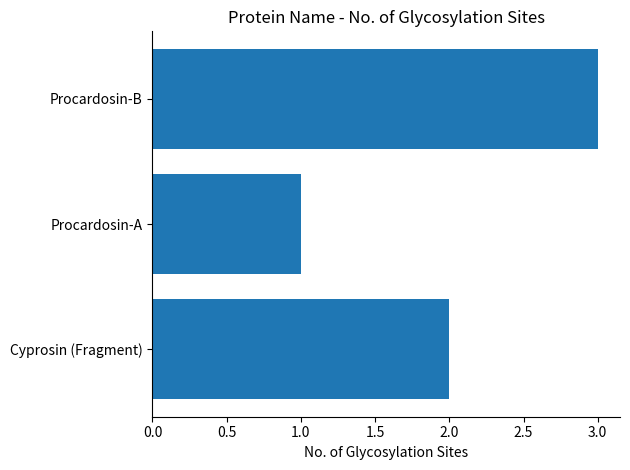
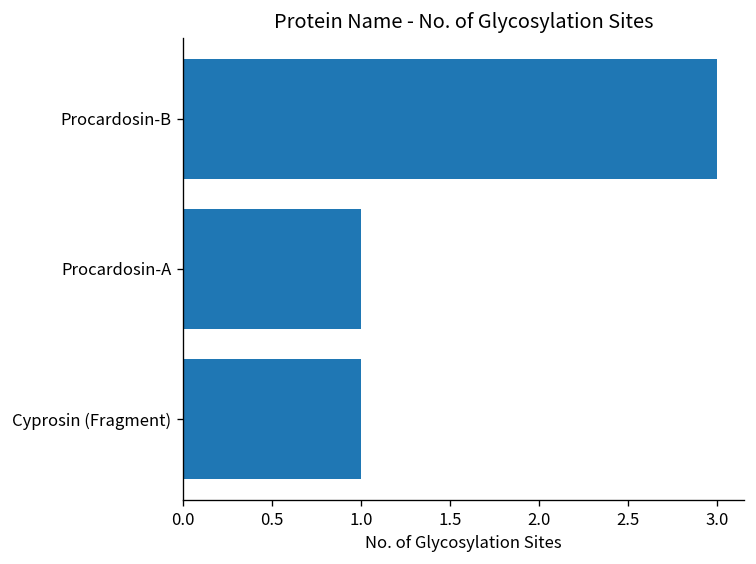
  {
    "Procardosin-B": 3,
    "Procardosin-A": 1,
-   "Cyprosin (Fragment)": 2
+   "Cyprosin (Fragment)": 1
  }
